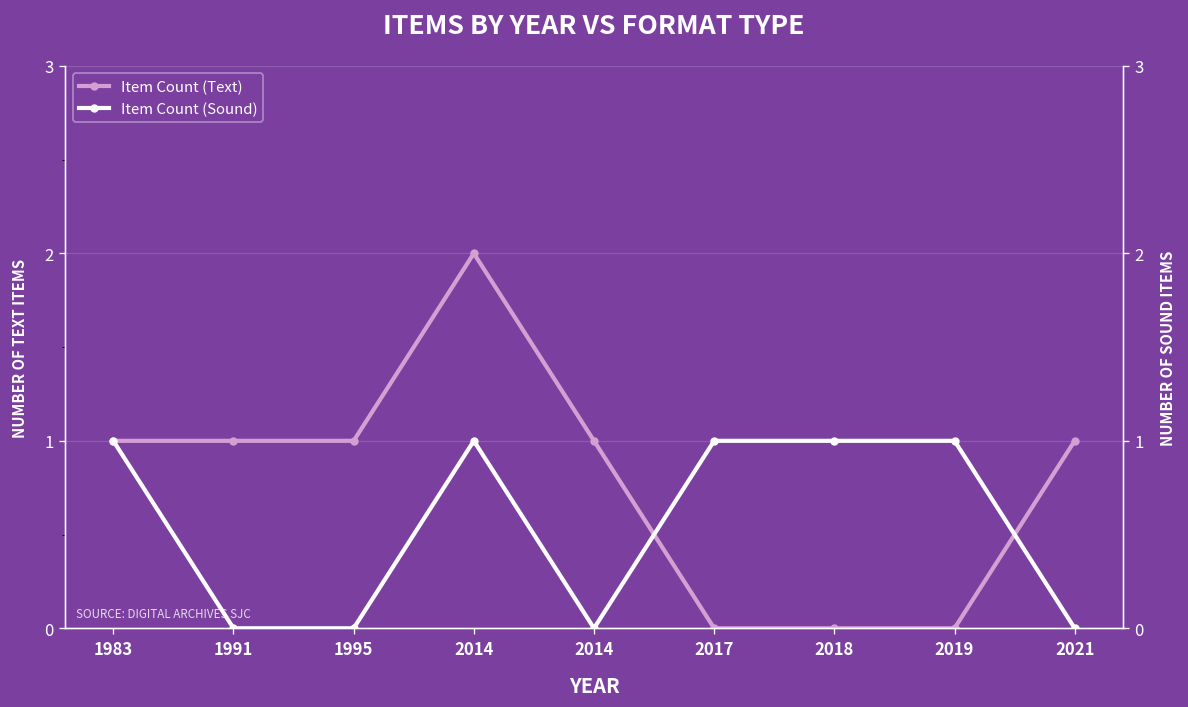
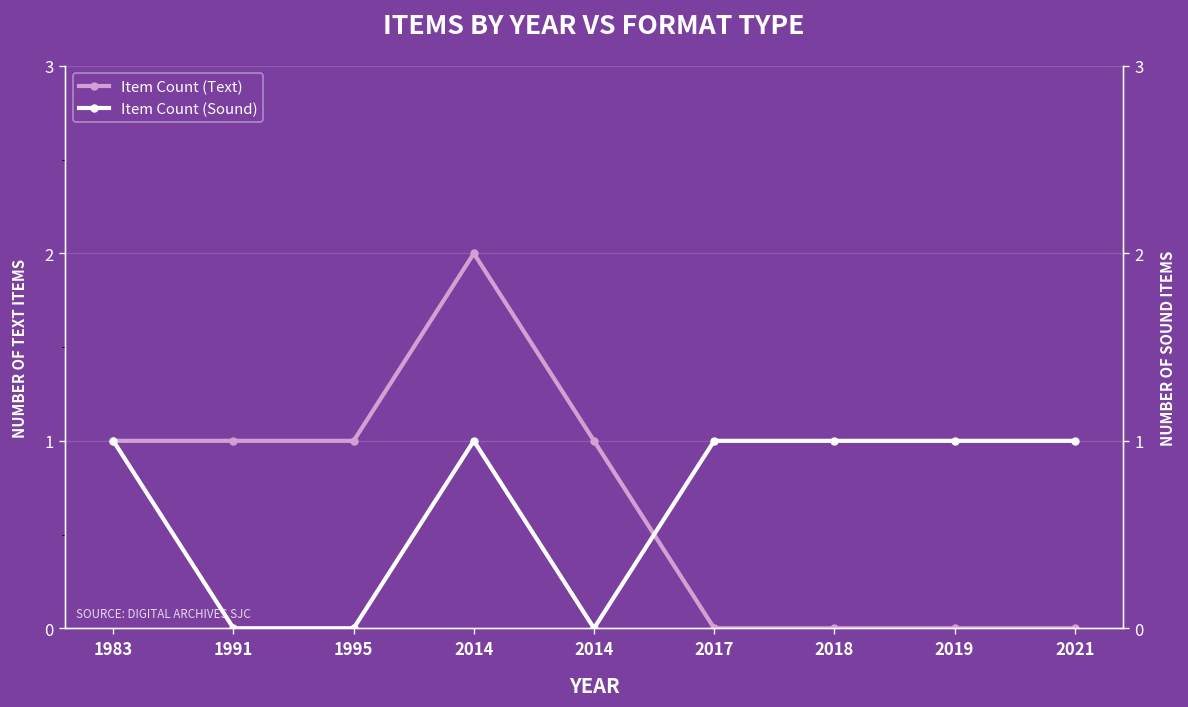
  {
    "Item Count (Text)": {
      "1991": 1,
      "1995": 1,
      "2017": 0,
      "2018": 0,
      "2019": 0,
-     "2021": 1
+     "2021": 0
    },
    "Item Count (Sound)": {
      "1991": 0,
      "1995": 0,
      "2017": 1,
      "2018": 1,
      "2019": 1,
-     "2021": 0
+     "2021": 1
    }
  }
